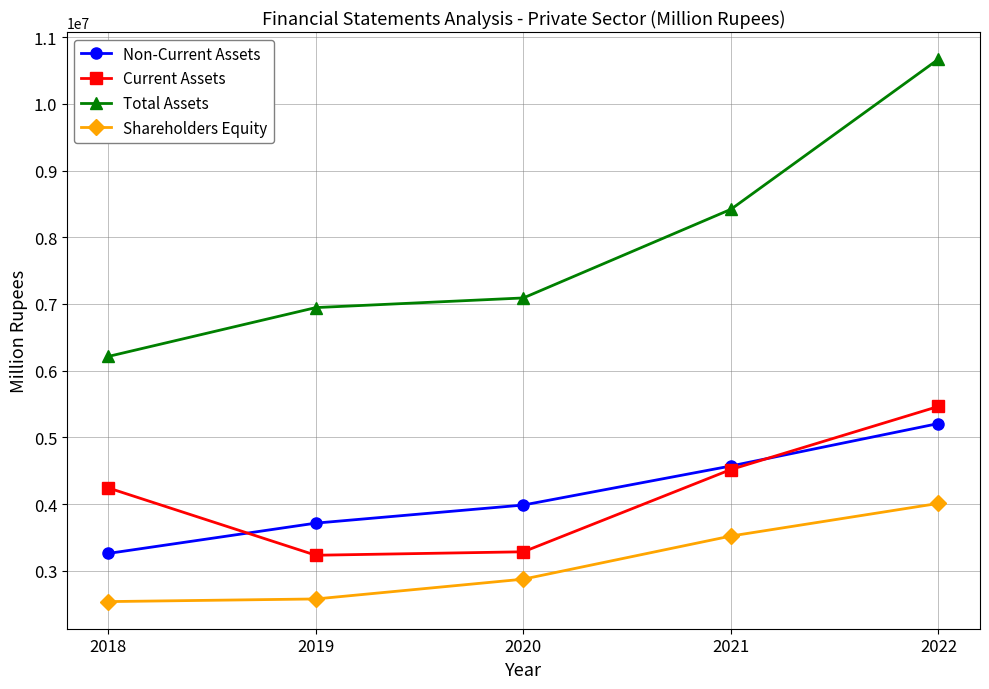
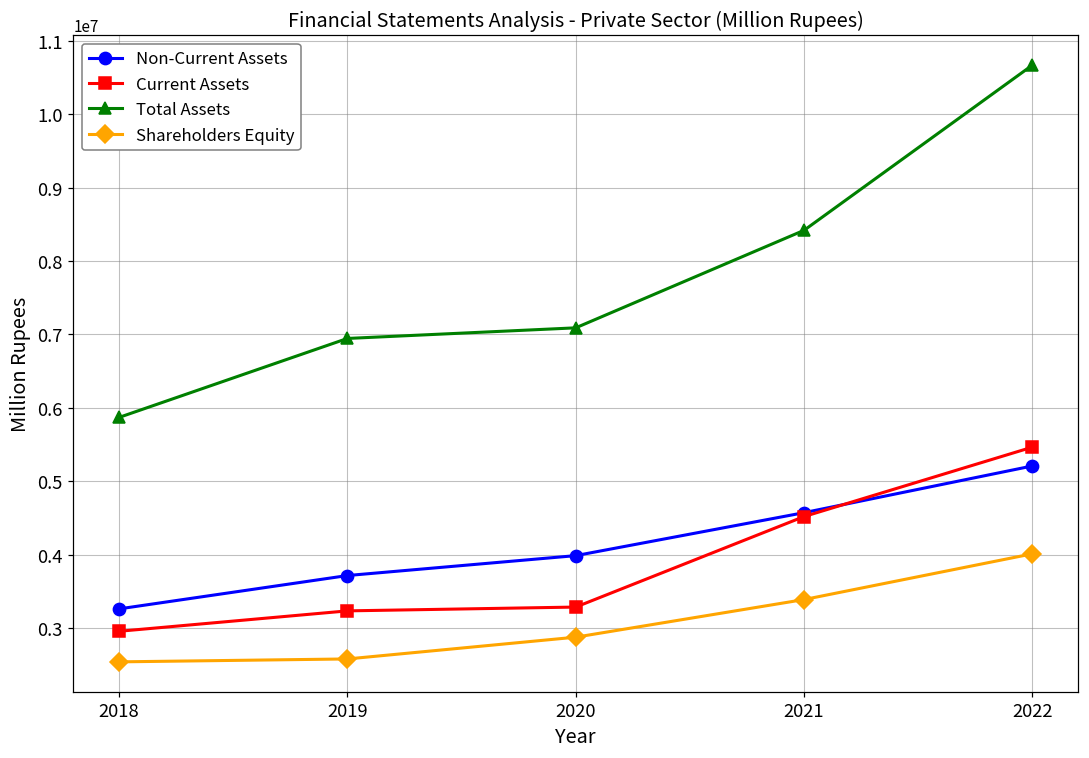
  {
    "Non-Current Assets": {
      "2018": 3300000,
      "2019": 3700000,
      "2020": 4000000,
      "2021": 4600000,
      "2022": 5200000
    },
    "Current Assets": {
-     "2018": 4200000,
+     "2018": 3000000,
      "2019": 3200000,
      "2020": 3300000,
      "2021": 4500000,
      "2022": 5500000
    },
    "Total Assets": {
-     "2018": 6200000,
+     "2018": 5900000,
      "2019": 6900000,
      "2020": 7100000,
      "2021": 8400000,
      "2022": 10700000
    },
    "Shareholders Equity": {
      "2018": 2500000,
      "2019": 2600000,
      "2020": 2900000,
-     "2021": 3500000,
+     "2021": 3400000,
      "2022": 4000000
    }
  }
